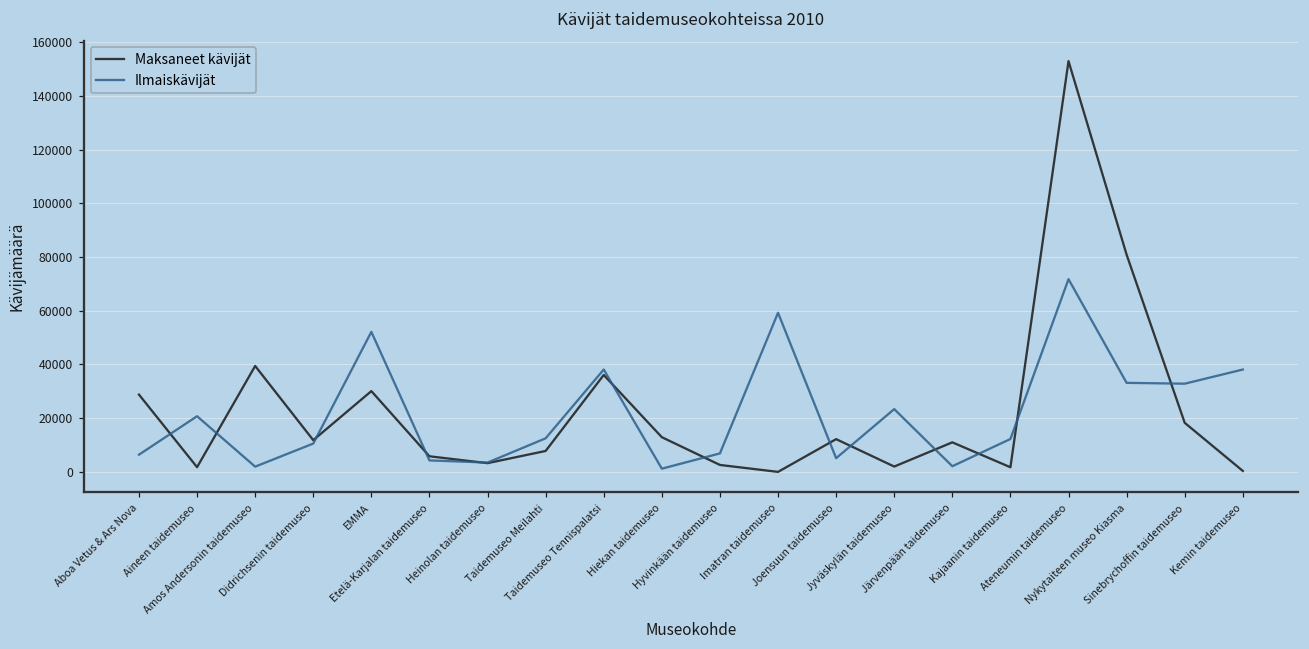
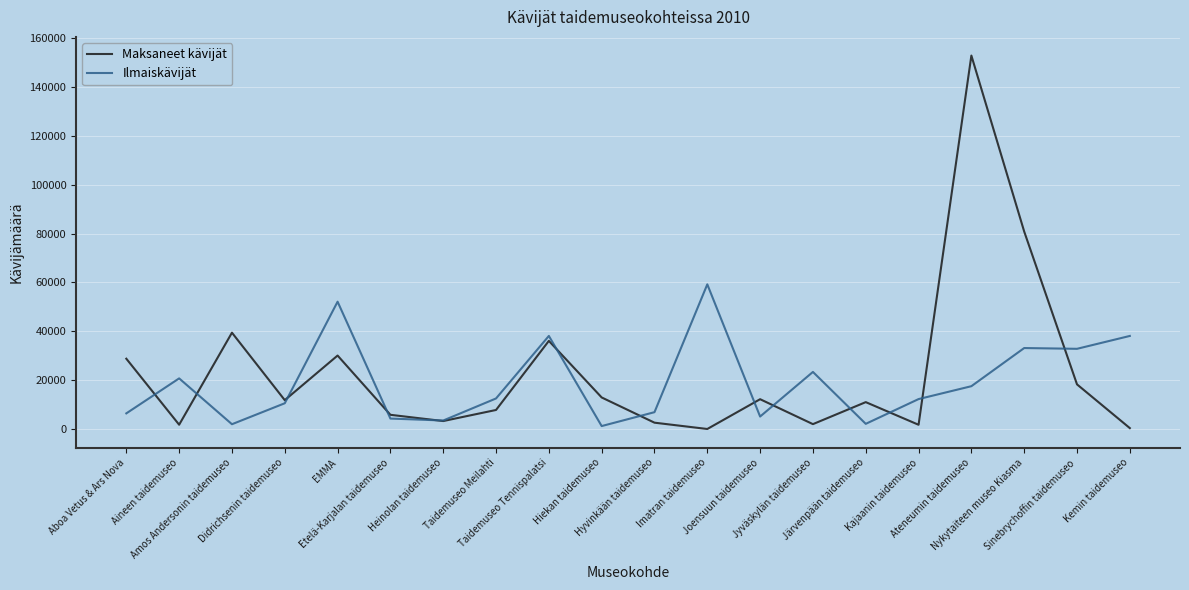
  {
    "Maksaneet kävijät": {
      "Aboa Vetus & Ars Nova": 29000,
      "Aineen taidemuseo": 2000,
      "Amos Andersonin taidemuseo": 39000,
      "Didrichsenin taidemuseo": 12000,
      "EMMA": 30000,
      "Etelä-Karjalan taidemuseo": 6000,
      "Taidemuseo Meilahti": 8000,
      "Taidemuseo Tennispalatsi": 36000,
      "Hiekan taidemuseo": 13000,
      "Hyvinkään taidemuseo": 3000,
      "Imatran taidemuseo": 0,
      "Joensuun taidemuseo": 12000,
      "Jyväskylän taidemuseo": 2000,
      "Järvenpään taidemuseo": 11000,
      "Kajaanin taidemuseo": 2000,
      "Ateneumin taidemuseo": 153000,
      "Nykytaiteen museo Kiasma": 81000,
      "Sinebrychoffin taidemuseo": 18000,
      "Kemin taidemuseo": 0
    },
    "Ilmaiskävijät": {
      "Aboa Vetus & Ars Nova": 6000,
      "Aineen taidemuseo": 21000,
      "Amos Andersonin taidemuseo": 2000,
      "Didrichsenin taidemuseo": 11000,
      "EMMA": 52000,
      "Etelä-Karjalan taidemuseo": 4000,
      "Taidemuseo Meilahti": 13000,
      "Taidemuseo Tennispalatsi": 38000,
      "Hiekan taidemuseo": 1000,
      "Hyvinkään taidemuseo": 7000,
      "Imatran taidemuseo": 59000,
      "Joensuun taidemuseo": 5000,
      "Jyväskylän taidemuseo": 23000,
      "Järvenpään taidemuseo": 2000,
      "Kajaanin taidemuseo": 12000,
-     "Ateneumin taidemuseo": 72000,
+     "Ateneumin taidemuseo": 18000,
      "Nykytaiteen museo Kiasma": 33000,
      "Sinebrychoffin taidemuseo": 33000,
      "Kemin taidemuseo": 38000
    }
  }
